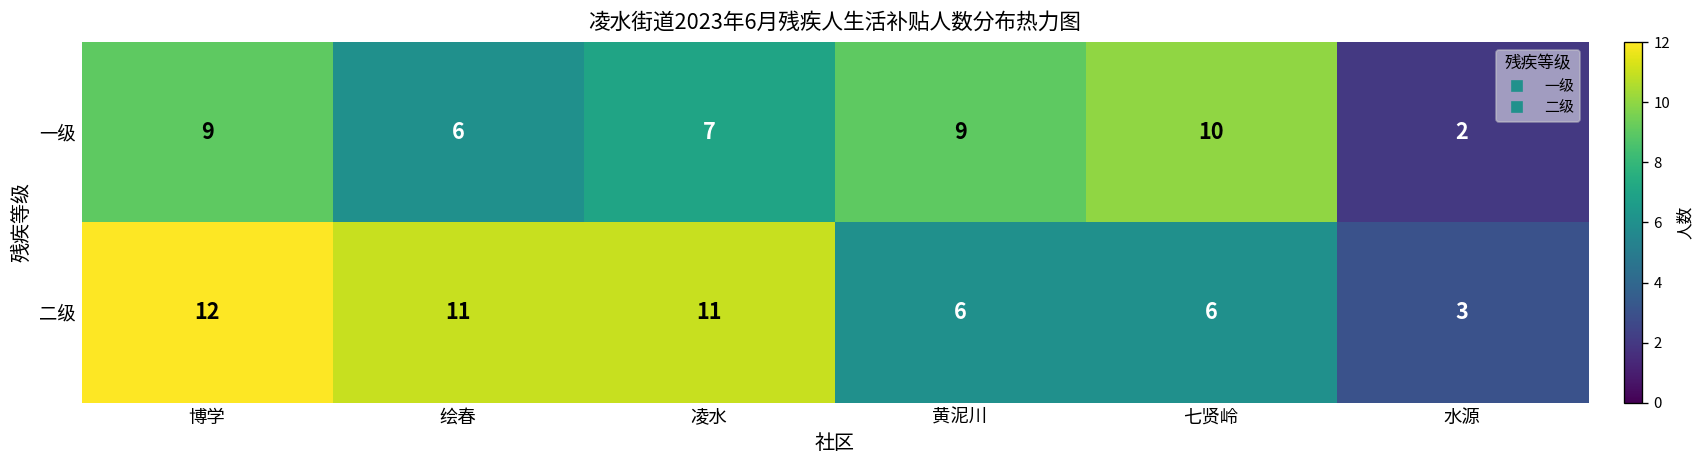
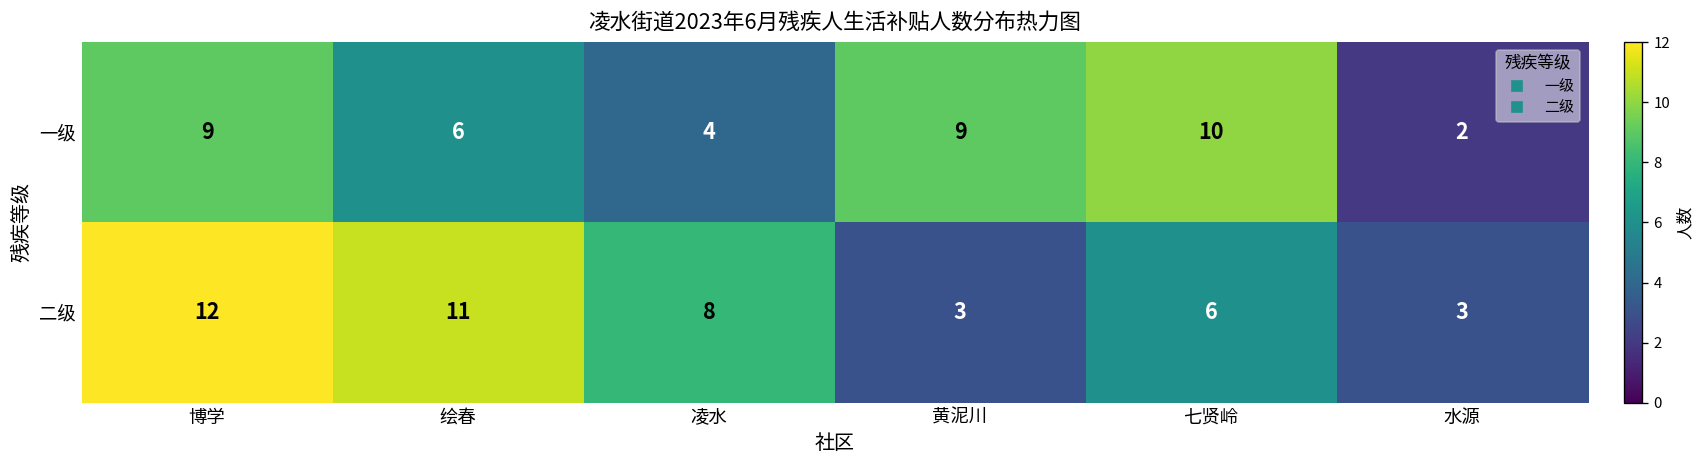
  {
    "一级": {
      "博学": 9,
      "绘春": 6,
-     "凌水": 7,
+     "凌水": 4,
      "黄泥川": 9,
      "七贤岭": 10,
      "水源": 2
    },
    "二级": {
      "博学": 12,
      "绘春": 11,
-     "凌水": 11,
-     "黄泥川": 6,
+     "凌水": 8,
+     "黄泥川": 3,
      "七贤岭": 6,
      "水源": 3
    }
  }
